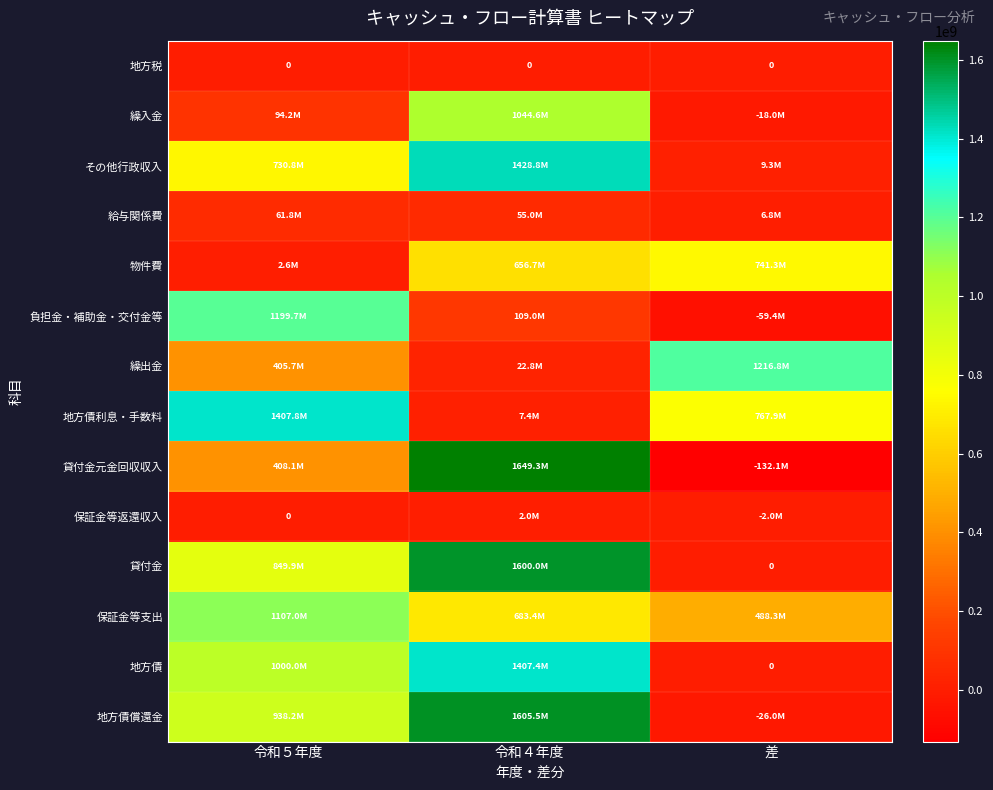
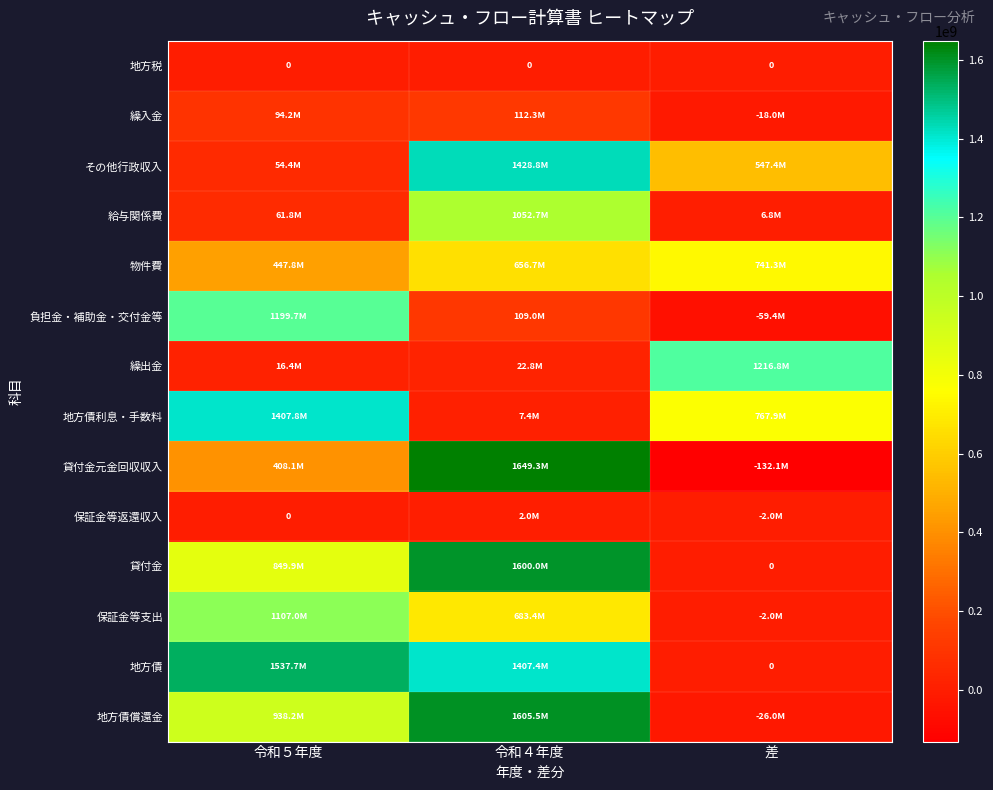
  {
    "地方税": {
      "令和５年度": "0",
      "令和４年度": "0",
      "差": "0"
    },
    "繰入金": {
      "令和５年度": "94.2M",
-     "令和４年度": "1044.6M",
+     "令和４年度": "112.3M",
      "差": "-18.0M"
    },
    "その他行政収入": {
-     "令和５年度": "730.8M",
+     "令和５年度": "54.4M",
      "令和４年度": "1428.8M",
-     "差": "9.3M"
+     "差": "547.4M"
    },
    "給与関係費": {
      "令和５年度": "61.8M",
-     "令和４年度": "55.0M",
+     "令和４年度": "1052.7M",
      "差": "6.8M"
    },
    "物件費": {
-     "令和５年度": "2.6M",
+     "令和５年度": "447.8M",
      "令和４年度": "656.7M",
      "差": "741.3M"
    },
    "負担金・補助金・交付金等": {
      "令和５年度": "1199.7M",
      "令和４年度": "109.0M",
      "差": "-59.4M"
    },
    "繰出金": {
-     "令和５年度": "405.7M",
+     "令和５年度": "16.4M",
      "令和４年度": "22.8M",
      "差": "1216.8M"
    },
    "地方債利息・手数料": {
      "令和５年度": "1407.8M",
      "令和４年度": "7.4M",
      "差": "767.9M"
    },
    "貸付金元金回収収入": {
      "令和５年度": "408.1M",
      "令和４年度": "1649.3M",
      "差": "-132.1M"
    },
    "保証金等返還収入": {
      "令和５年度": "0",
      "令和４年度": "2.0M",
      "差": "-2.0M"
    },
    "貸付金": {
      "令和５年度": "849.9M",
      "令和４年度": "1600.0M",
      "差": "0"
    },
    "保証金等支出": {
      "令和５年度": "1107.0M",
      "令和４年度": "683.4M",
-     "差": "488.3M"
+     "差": "-2.0M"
    },
    "地方債": {
-     "令和５年度": "1000.0M",
+     "令和５年度": "1537.7M",
      "令和４年度": "1407.4M",
      "差": "0"
    },
    "地方債償還金": {
      "令和５年度": "938.2M",
      "令和４年度": "1605.5M",
      "差": "-26.0M"
    }
  }
